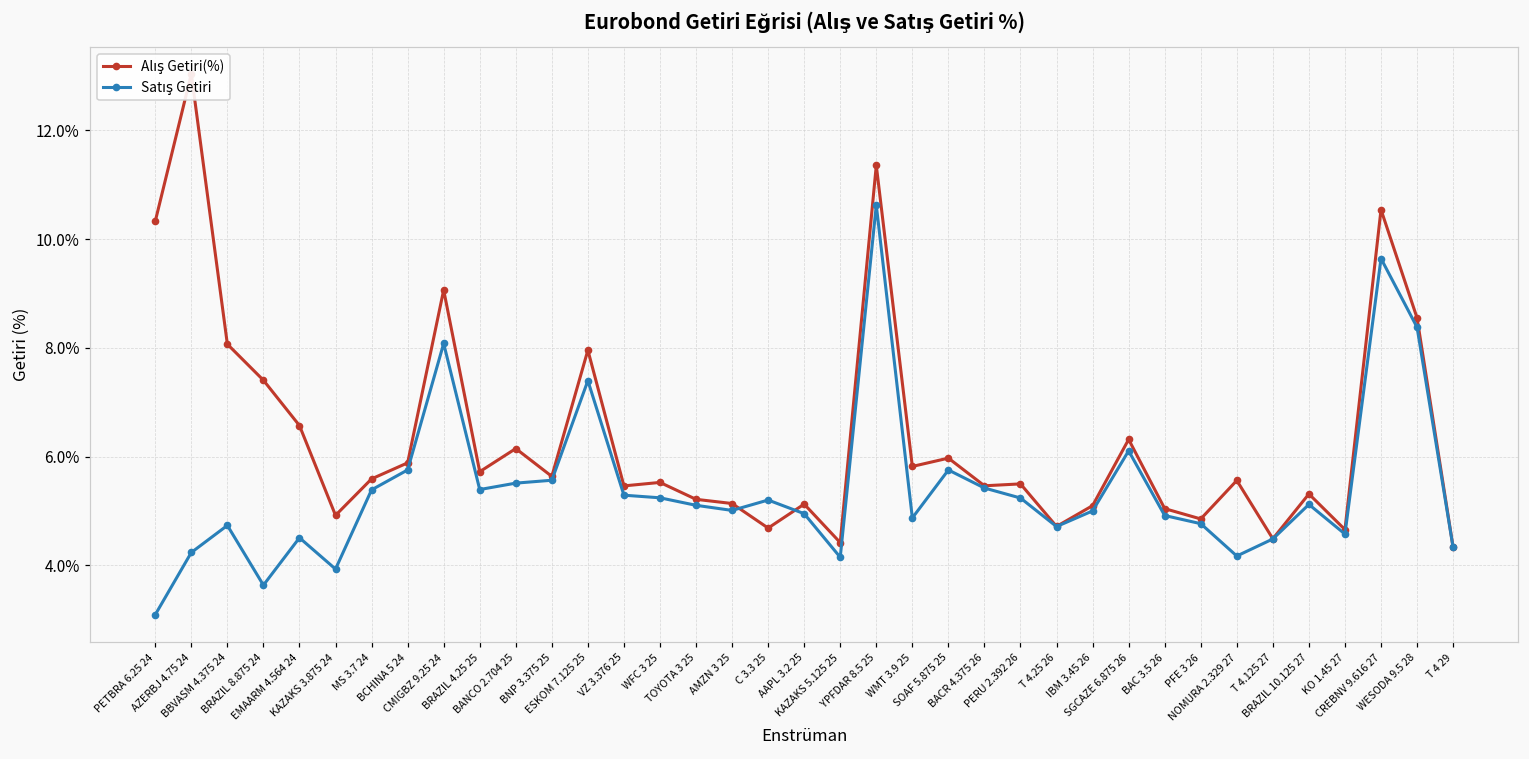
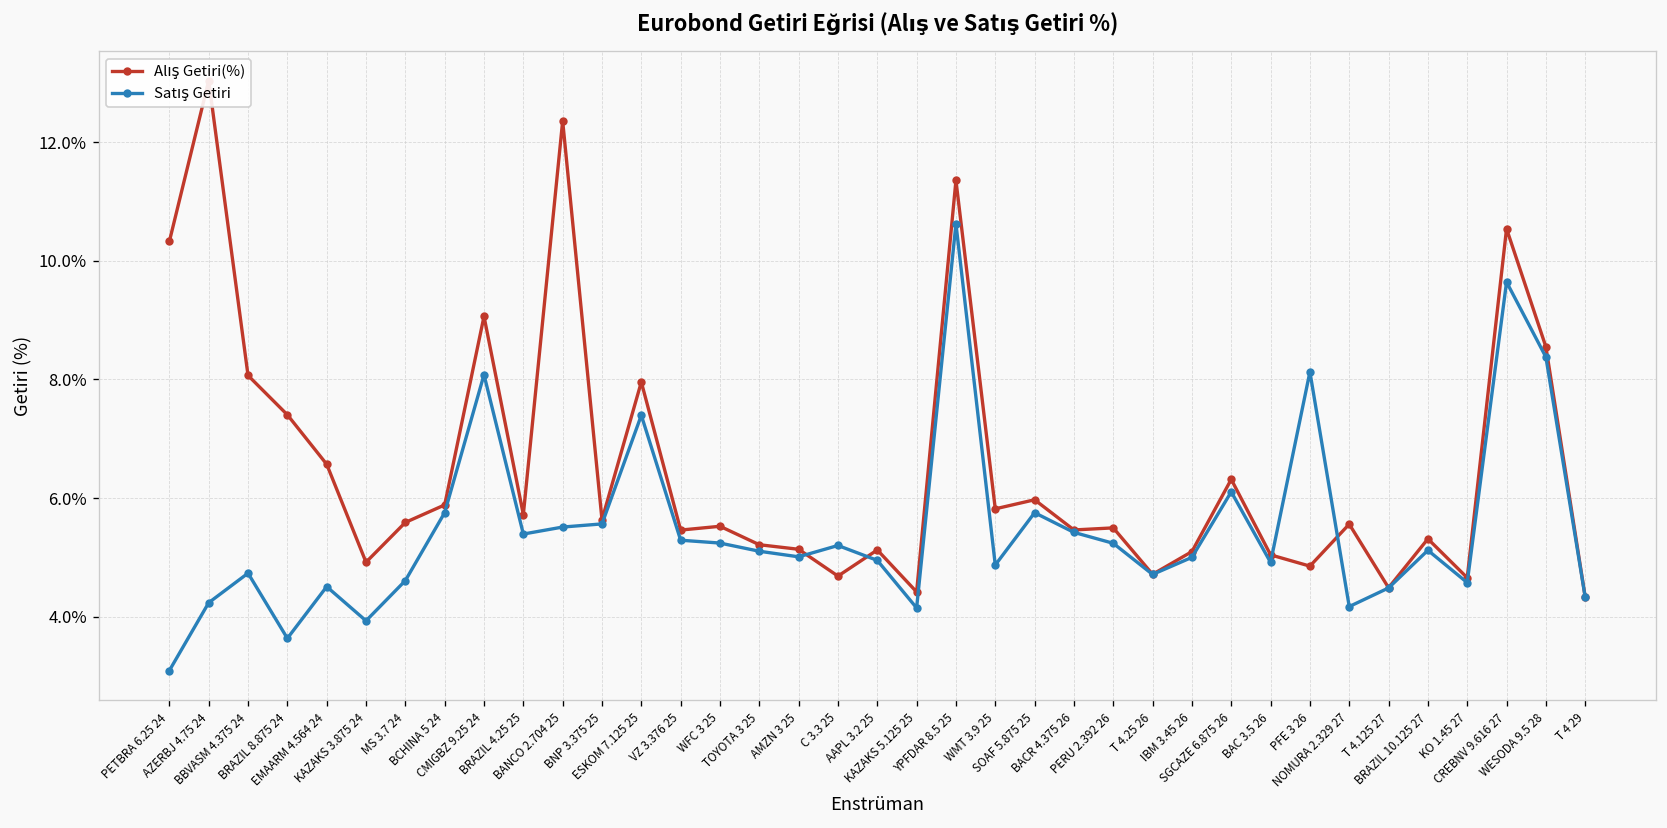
  {
    "Alış Getiri(%)": {
      "PETBRA 6.25 24": "10.3%",
      "BBVASM 4.375 24": "8.1%",
      "BRAZIL 8.875 24": "7.4%",
      "EMAARM 4.564 24": "6.6%",
      "KAZAKS 3.875 24": "4.9%",
      "MS 3.7 24": "5.6%",
      "BCHINA 5 24": "5.9%",
      "CMIGBZ 9.25 24": "9.1%",
      "BRAZIL 4.25 25": "5.7%",
-     "BANCO 2.704 25": "6.1%",
+     "BANCO 2.704 25": "12.4%",
      "BNP 3.375 25": "5.6%",
      "ESKOM 7.125 25": "8.0%",
      "VZ 3.376 25": "5.5%",
      "WFC 3 25": "5.5%",
      "TOYOTA 3 25": "5.2%",
      "AMZN 3 25": "5.1%",
      "C 3.3 25": "4.7%",
      "AAPL 3.2 25": "5.1%",
      "KAZAKS 5.125 25": "4.4%",
      "YPFDAR 8.5 25": "11.4%",
      "WMT 3.9 25": "5.8%",
      "SOAF 5.875 25": "6.0%",
      "PERU 2.392 26": "5.5%",
      "IBM 3.45 26": "5.1%",
      "SGCAZE 6.875 26": "6.3%",
      "BAC 3.5 26": "5.0%",
      "PFE 3 26": "4.9%",
      "NOMURA 2.329 27": "5.6%",
      "BRAZIL 10.125 27": "5.3%",
      "KO 1.45 27": "4.7%",
      "CREBNV 9.616 27": "10.5%",
      "WESODA 9.5 28": "8.6%"
    },
    "Satış Getiri": {
      "PETBRA 6.25 24": "3.1%",
      "AZERBJ 4.75 24": "4.2%",
      "BBVASM 4.375 24": "4.7%",
      "BRAZIL 8.875 24": "3.6%",
      "EMAARM 4.564 24": "4.5%",
      "KAZAKS 3.875 24": "3.9%",
-     "MS 3.7 24": "5.4%",
+     "MS 3.7 24": "4.6%",
      "BCHINA 5 24": "5.8%",
      "CMIGBZ 9.25 24": "8.1%",
      "BRAZIL 4.25 25": "5.4%",
      "BANCO 2.704 25": "5.5%",
      "BNP 3.375 25": "5.6%",
      "ESKOM 7.125 25": "7.4%",
      "VZ 3.376 25": "5.3%",
      "WFC 3 25": "5.2%",
      "TOYOTA 3 25": "5.1%",
      "AMZN 3 25": "5.0%",
      "C 3.3 25": "5.2%",
      "AAPL 3.2 25": "4.9%",
      "KAZAKS 5.125 25": "4.1%",
      "YPFDAR 8.5 25": "10.6%",
      "WMT 3.9 25": "4.9%",
      "SOAF 5.875 25": "5.8%",
      "PERU 2.392 26": "5.2%",
      "IBM 3.45 26": "5.0%",
      "SGCAZE 6.875 26": "6.1%",
      "BAC 3.5 26": "4.9%",
-     "PFE 3 26": "4.8%",
+     "PFE 3 26": "8.1%",
      "NOMURA 2.329 27": "4.2%",
      "BRAZIL 10.125 27": "5.1%",
      "KO 1.45 27": "4.6%",
      "CREBNV 9.616 27": "9.6%",
      "WESODA 9.5 28": "8.4%"
    }
  }
